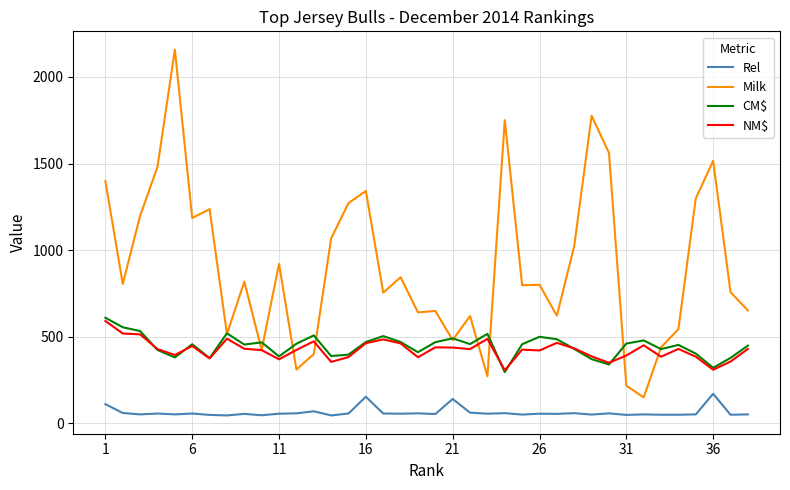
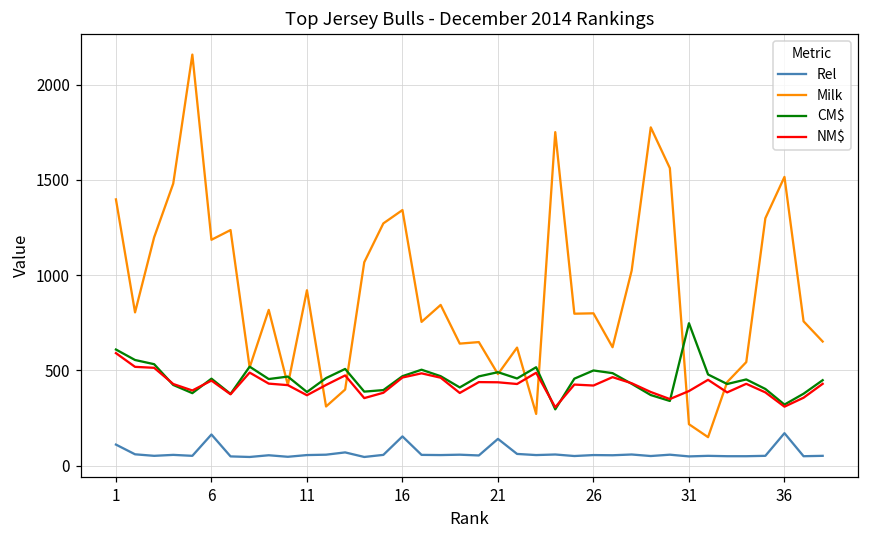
  {
    "Rel": {
      "1": 110,
-     "6": 60,
+     "6": 160,
      "11": 60,
      "16": 150,
      "21": 140,
      "26": 60,
      "31": 50,
      "36": 170
    },
    "Milk": {
      "1": 1400,
      "6": 1190,
      "11": 920,
      "16": 1340,
      "26": 800,
      "31": 220,
      "36": 1520
    },
    "CM$": {
      "1": 610,
      "11": 390,
      "26": 500,
-     "31": 460
+     "31": 750
    },
    "NM$": {
      "1": 590,
      "11": 370,
      "21": 440,
      "26": 420,
      "31": 390
    }
  }
